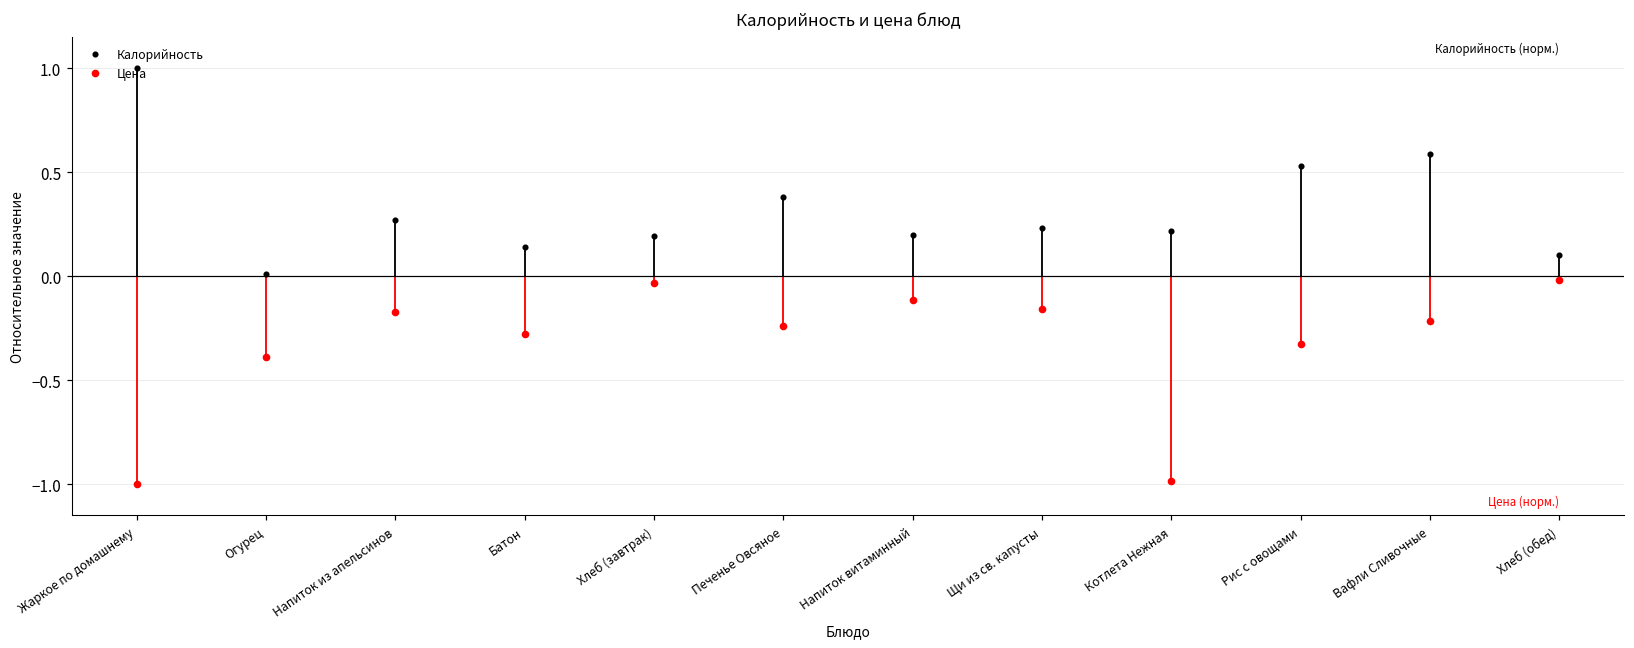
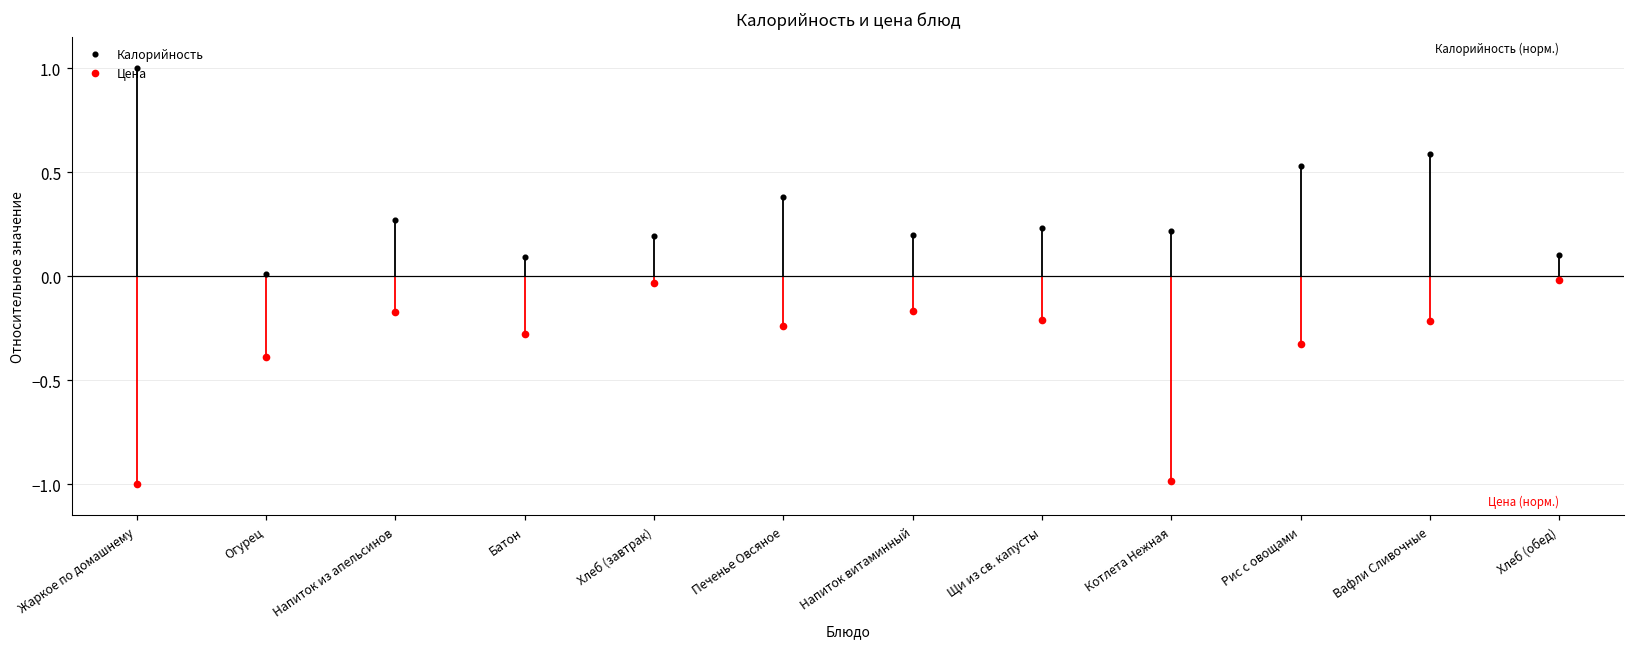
  {
    "Калорийность": {
      "Жаркое по домашнему": 1.00,
      "Огурец": 0.01,
      "Напиток из апельсинов": 0.27,
-     "Батон": 0.14,
+     "Батон": 0.09,
      "Хлеб (завтрак)": 0.19,
      "Печенье Овсяное": 0.38,
      "Напиток витаминный": 0.20,
      "Щи из св. капусты": 0.23,
      "Котлета Нежная": 0.22,
      "Рис с овощами": 0.53,
      "Вафли Сливочные": 0.59,
      "Хлеб (обед)": 0.10
    },
    "Цена": {
      "Жаркое по домашнему": -1.00,
      "Огурец": -0.39,
      "Напиток из апельсинов": -0.17,
      "Батон": -0.28,
      "Хлеб (завтрак)": -0.03,
      "Печенье Овсяное": -0.24,
-     "Напиток витаминный": -0.11,
-     "Щи из св. капусты": -0.15,
+     "Напиток витаминный": -0.17,
+     "Щи из св. капусты": -0.21,
      "Котлета Нежная": -0.99,
      "Рис с овощами": -0.32,
      "Вафли Сливочные": -0.22,
      "Хлеб (обед)": -0.02
    }
  }
